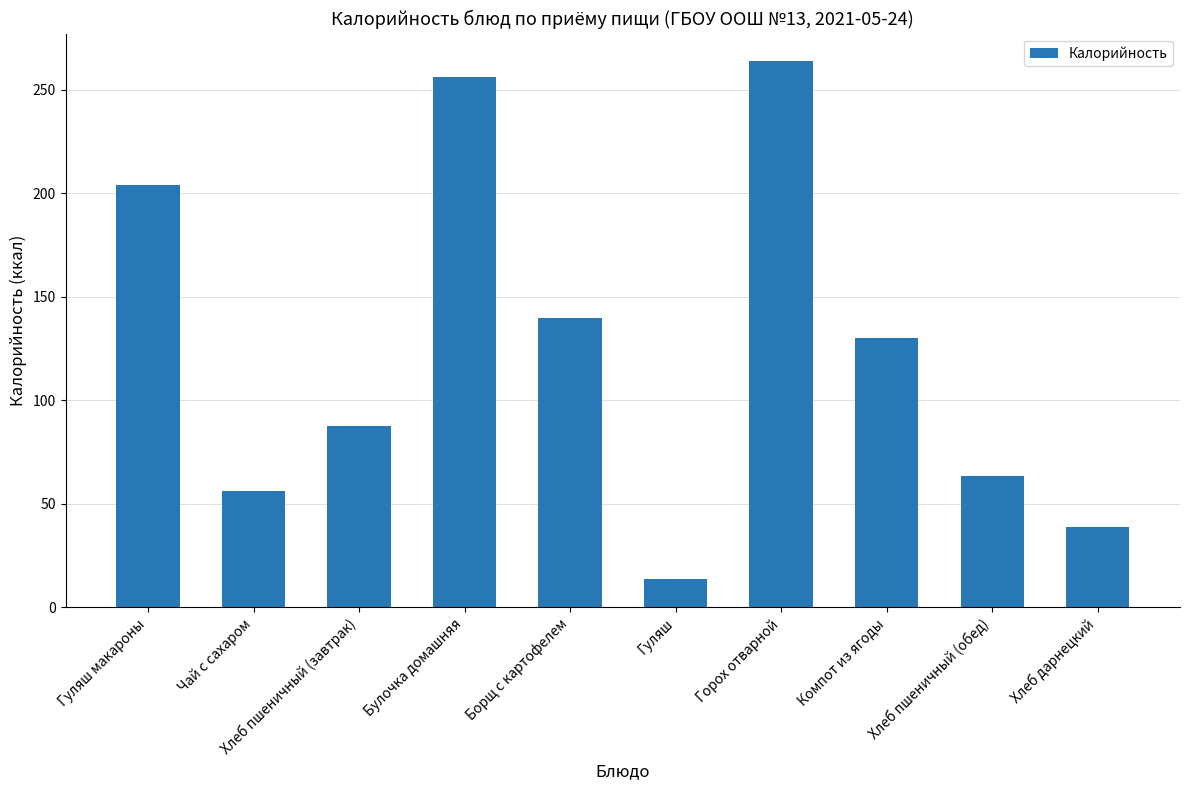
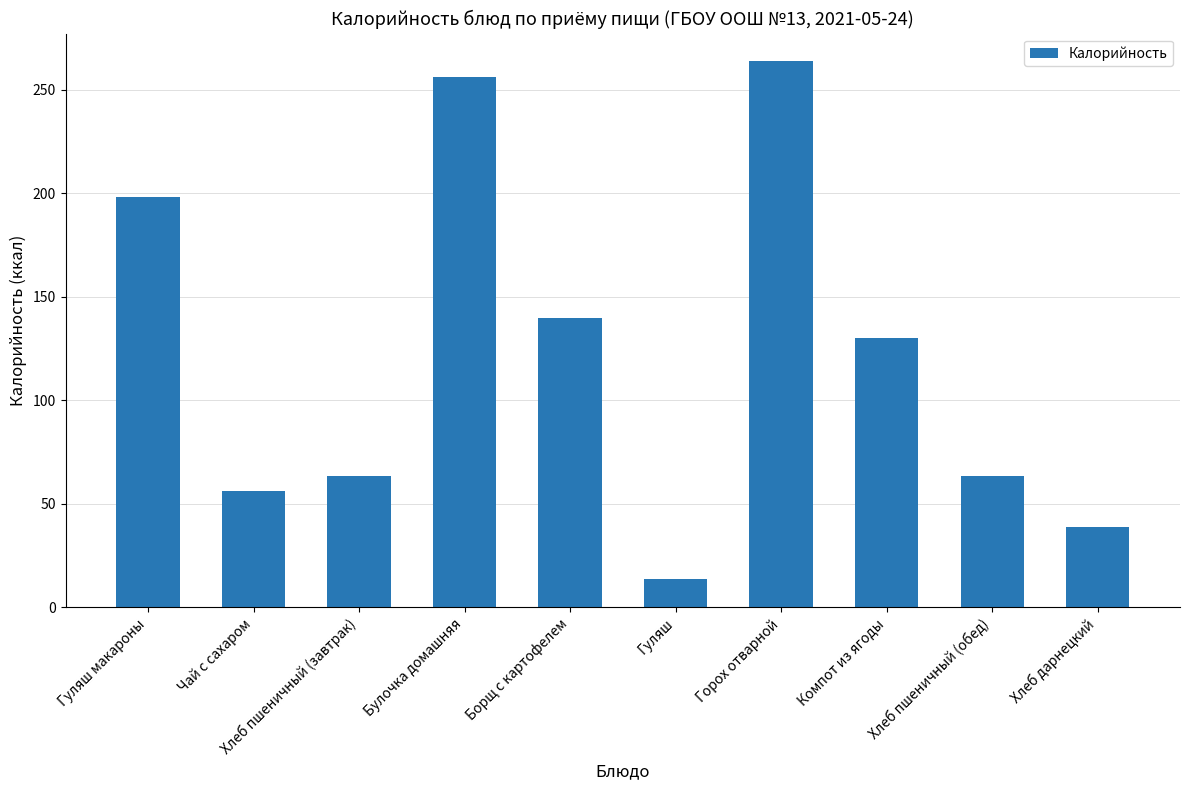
  {
-   "Гуляш макароны": 204,
+   "Гуляш макароны": 198,
    "Чай с сахаром": 56,
-   "Хлеб пшеничный (завтрак)": 88,
+   "Хлеб пшеничный (завтрак)": 64,
    "Булочка домашняя": 256,
    "Борщ с картофелем": 140,
    "Гуляш": 13,
    "Горох отварной": 264,
    "Компот из ягоды": 130,
    "Хлеб пшеничный (обед)": 64,
    "Хлеб дарнецкий": 39
  }
